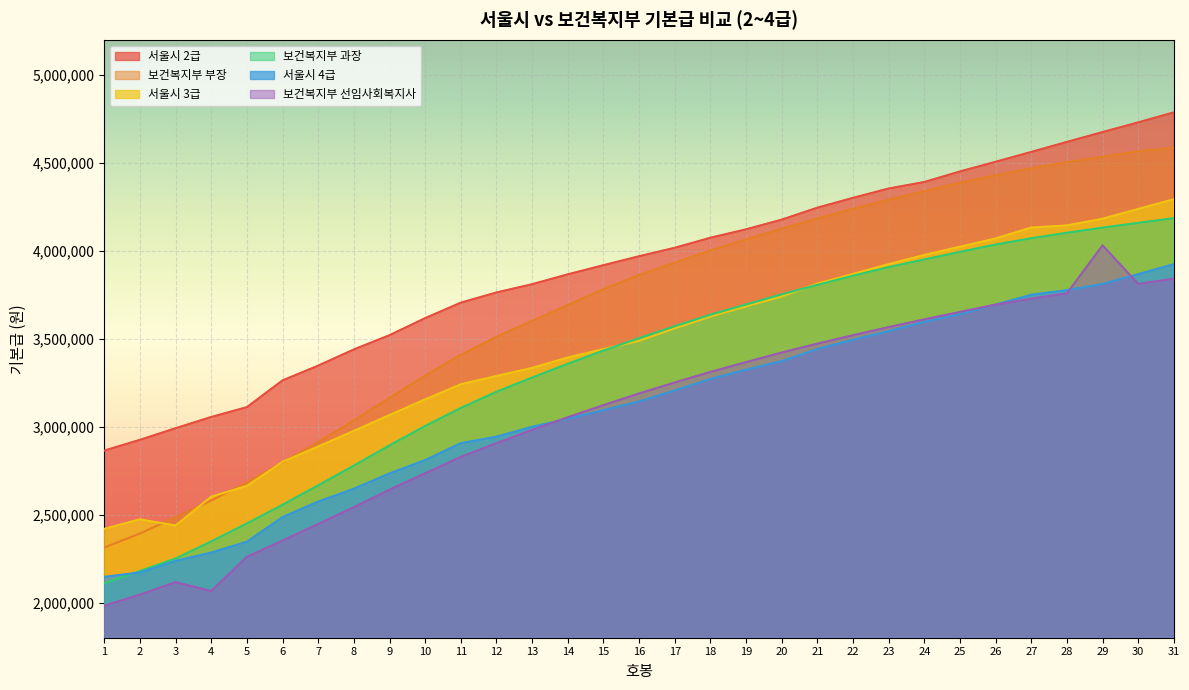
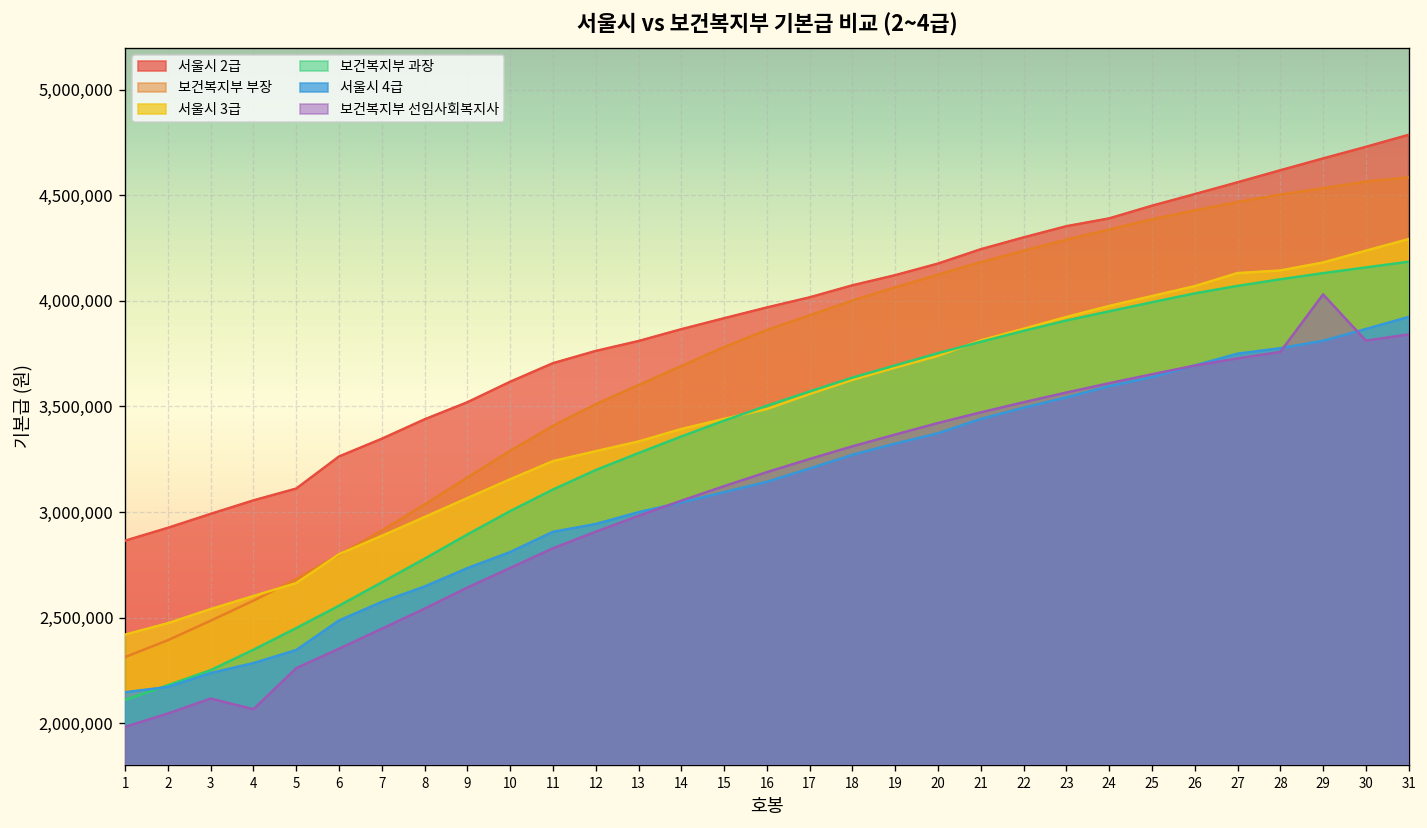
  {
    "서울시 3급": {
      "1": "2,420,000",
      "2": "2,470,000",
-     "3": "2,440,000",
+     "3": "2,540,000",
      "4": "2,600,000",
      "5": "2,660,000",
      "7": "2,890,000",
      "8": "2,980,000",
      "9": "3,070,000",
      "10": "3,160,000",
      "11": "3,240,000",
      "12": "3,290,000",
      "13": "3,330,000",
      "14": "3,390,000",
      "16": "3,490,000",
      "23": "3,920,000",
      "24": "3,980,000",
      "25": "4,020,000",
      "26": "4,070,000",
      "27": "4,130,000",
      "28": "4,140,000",
      "29": "4,180,000",
      "30": "4,240,000",
      "31": "4,290,000"
    },
    "보건복지부 과장": {
      "1": "2,110,000",
      "4": "2,350,000",
      "5": "2,450,000",
      "6": "2,560,000",
      "7": "2,670,000",
      "8": "2,780,000",
      "9": "2,890,000",
      "10": "3,000,000",
      "11": "3,110,000",
      "12": "3,200,000",
      "13": "3,280,000",
      "14": "3,360,000",
      "16": "3,500,000",
      "23": "3,910,000",
      "24": "3,950,000",
      "25": "3,990,000",
      "26": "4,040,000",
      "27": "4,070,000",
      "28": "4,100,000",
      "29": "4,130,000",
      "30": "4,160,000",
      "31": "4,190,000"
    },
    "서울시 4급": {
      "1": "2,150,000",
      "4": "2,280,000",
      "5": "2,350,000",
      "6": "2,490,000",
      "7": "2,570,000",
      "8": "2,650,000",
      "9": "2,730,000",
      "10": "2,810,000",
      "11": "2,910,000",
      "12": "2,940,000",
      "13": "3,000,000",
      "15": "3,090,000",
      "16": "3,140,000",
      "17": "3,210,000",
      "18": "3,270,000",
      "19": "3,320,000",
      "20": "3,370,000",
      "21": "3,440,000",
      "22": "3,490,000",
      "23": "3,540,000",
      "27": "3,750,000",
      "28": "3,780,000",
      "29": "3,810,000",
      "30": "3,870,000",
      "31": "3,920,000"
    },
    "보건복지부 선임사회복지사": {
      "1": "1,980,000",
      "2": "2,050,000",
      "3": "2,120,000",
      "4": "2,070,000",
      "5": "2,260,000",
      "6": "2,350,000",
      "7": "2,450,000",
      "8": "2,540,000",
      "9": "2,640,000",
      "10": "2,730,000",
      "11": "2,830,000",
      "12": "2,910,000",
      "13": "2,980,000",
      "15": "3,120,000",
      "16": "3,190,000",
      "17": "3,250,000",
      "18": "3,310,000",
      "19": "3,370,000",
      "20": "3,420,000",
      "21": "3,470,000",
      "22": "3,520,000",
      "23": "3,570,000",
      "27": "3,730,000",
      "28": "3,760,000",
      "29": "4,030,000",
      "30": "3,810,000",
      "31": "3,840,000"
    }
  }
